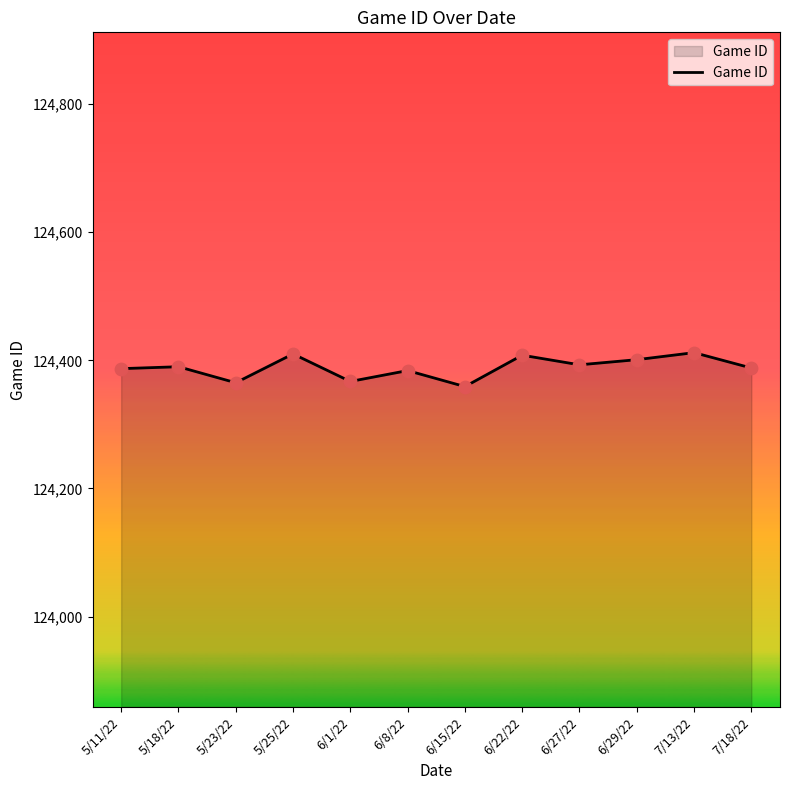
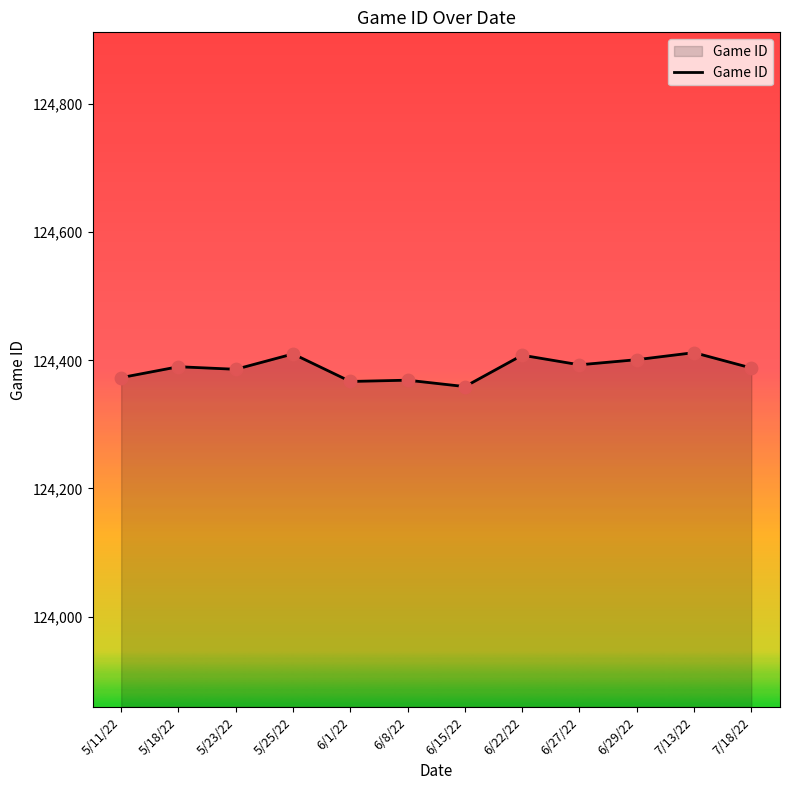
  {
-   "5/11/22": "124,390",
+   "5/11/22": "124,370",
    "5/18/22": "124,390",
-   "5/23/22": "124,370",
+   "5/23/22": "124,390",
    "5/25/22": "124,410",
    "6/1/22": "124,370",
-   "6/8/22": "124,380",
+   "6/8/22": "124,370",
    "6/15/22": "124,360",
    "6/22/22": "124,410",
    "6/27/22": "124,390",
    "6/29/22": "124,400",
    "7/13/22": "124,410",
    "7/18/22": "124,390"
  }
